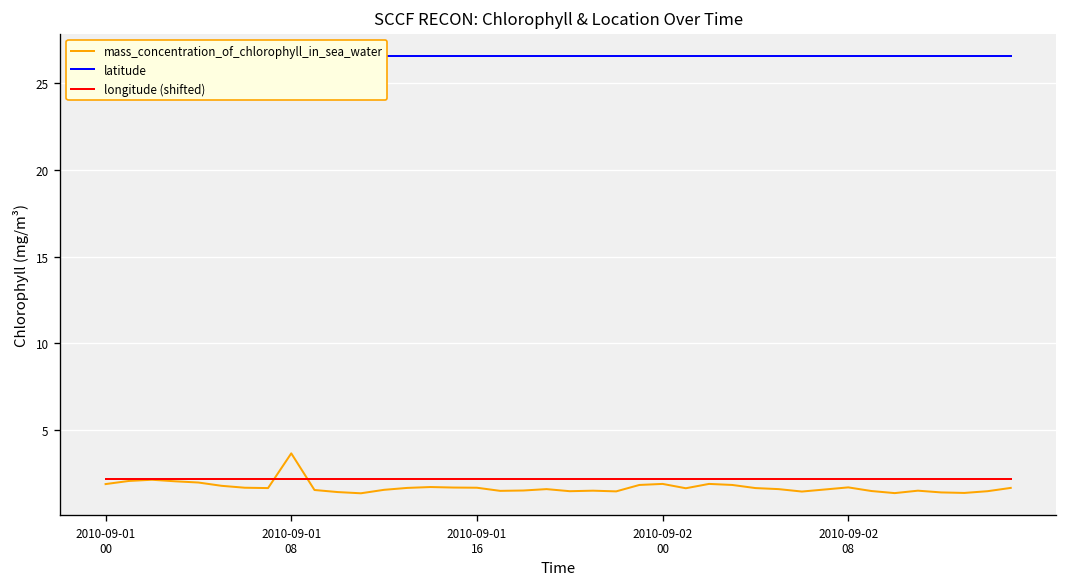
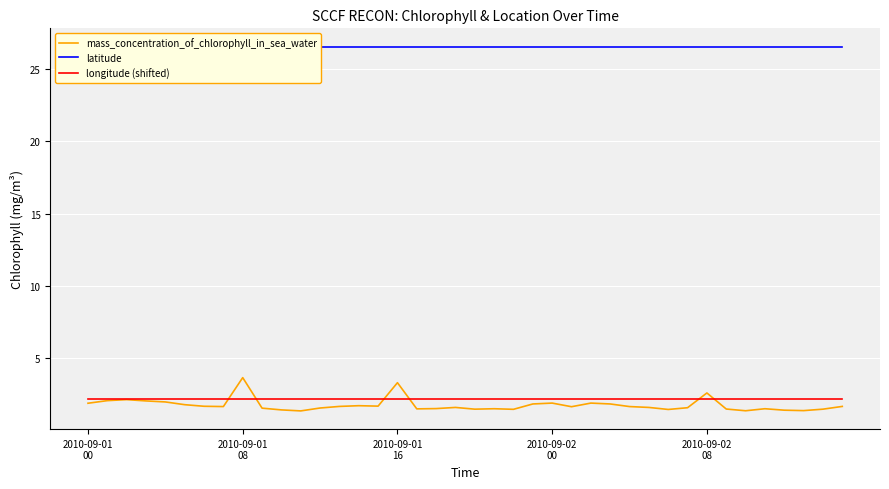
  {
    "mass_concentration_of_chlorophyll_in_sea_water": {
      "2010-09-01 00": 1.9,
      "2010-09-01 08": 3.7,
-     "2010-09-01 16": 1.7,
+     "2010-09-01 16": 3.3,
      "2010-09-02 00": 1.9,
-     "2010-09-02 08": 1.7
+     "2010-09-02 08": 2.6
    },
    "latitude": {
      "2010-09-01 16": 26.6,
      "2010-09-02 00": 26.6,
      "2010-09-02 08": 26.6
    },
    "longitude (shifted)": {
      "2010-09-01 00": 2.2,
      "2010-09-01 08": 2.2,
      "2010-09-01 16": 2.2,
      "2010-09-02 00": 2.2,
      "2010-09-02 08": 2.2
    }
  }
